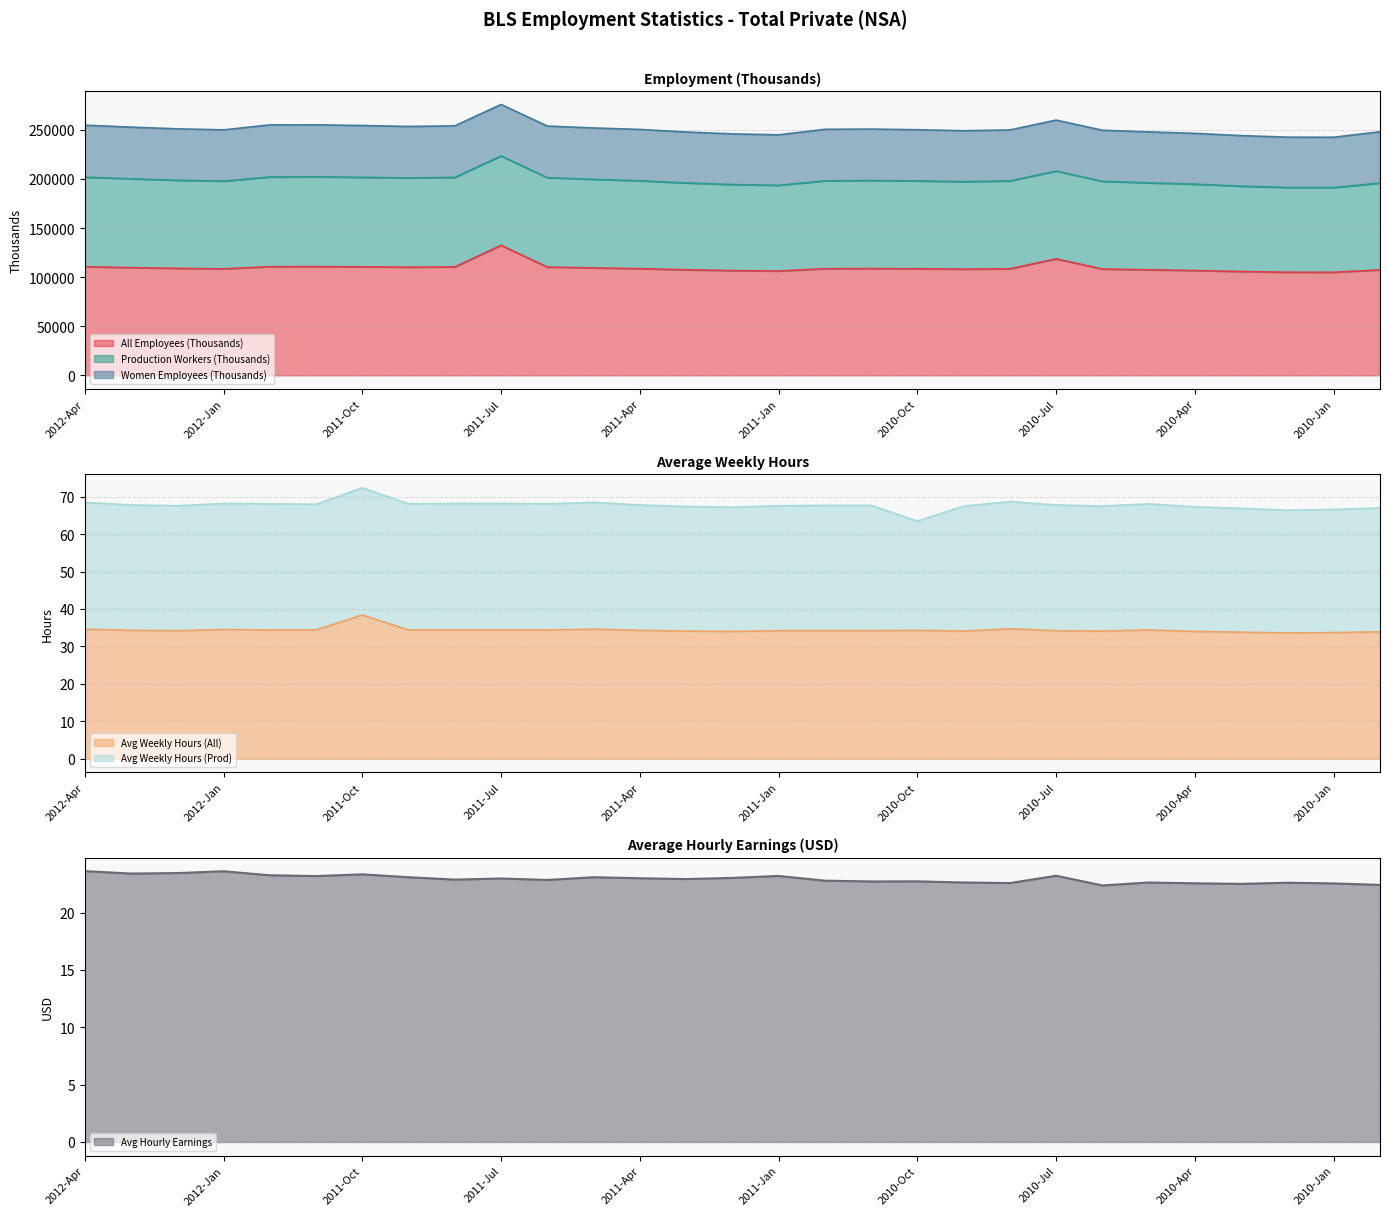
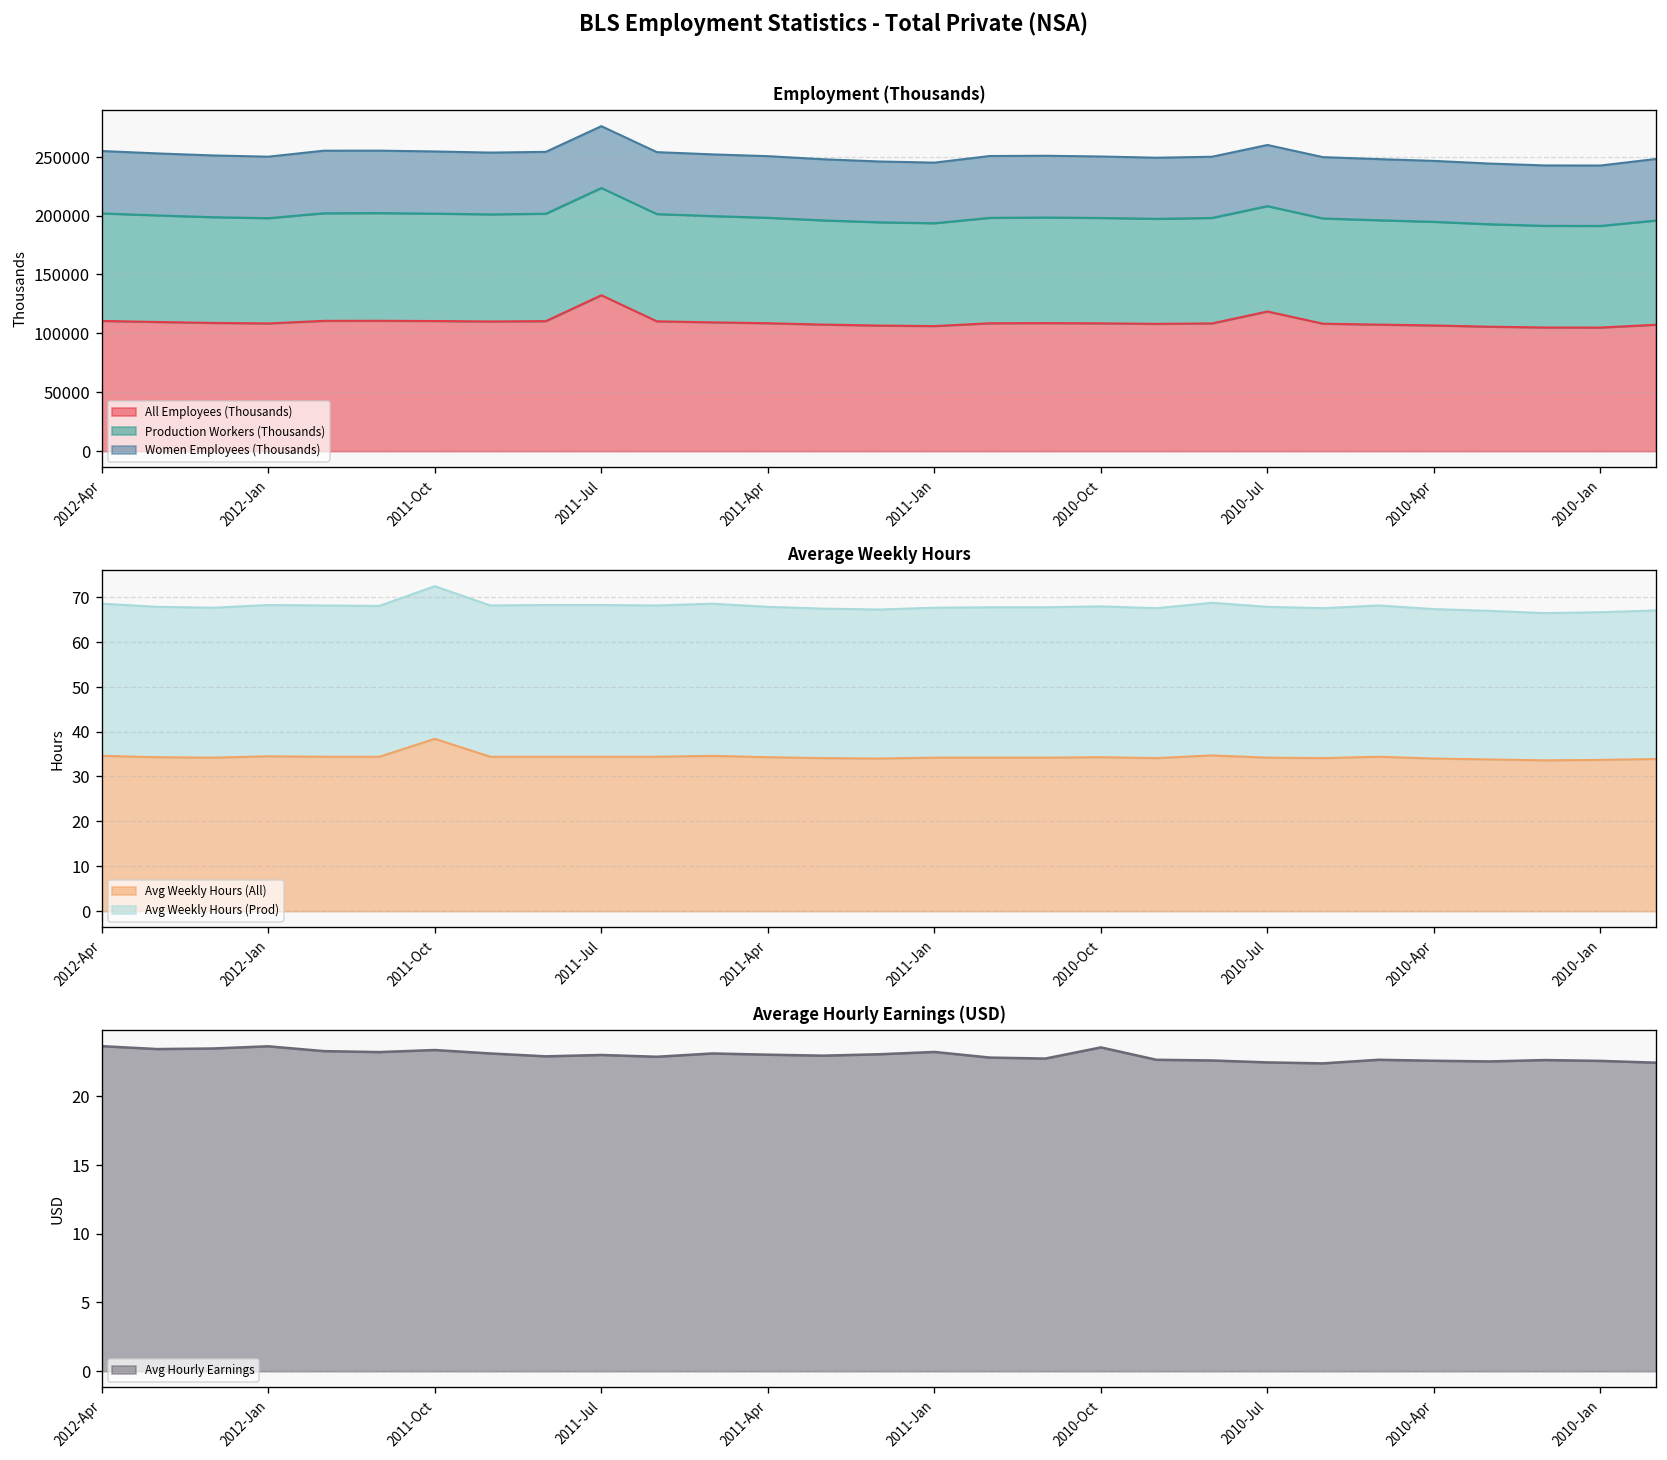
  {
    "Employment (Thousands)": {
      "All Employees (Thousands)": {
        "2012-Apr": 110000,
        "2012-Jan": 110000,
        "2011-Oct": 110000,
        "2011-Jul": 130000,
        "2011-Apr": 110000,
        "2011-Jan": 110000,
        "2010-Oct": 110000,
        "2010-Jul": 120000,
        "2010-Apr": 110000,
        "2010-Jan": 100000
      }
    },
    "Average Weekly Hours": {
      "Avg Weekly Hours (All)": {
        "2012-Apr": 35,
        "2012-Jan": 35,
        "2011-Oct": 38,
        "2011-Jul": 34,
        "2011-Apr": 34,
        "2011-Jan": 34,
        "2010-Oct": 34,
        "2010-Jul": 34,
        "2010-Apr": 34,
        "2010-Jan": 34
      },
      "Avg Weekly Hours (Prod)": {
        "2012-Apr": 34,
        "2012-Jan": 34,
        "2011-Oct": 34,
        "2011-Jul": 34,
        "2011-Apr": 34,
        "2011-Jan": 33,
-       "2010-Oct": 29,
+       "2010-Oct": 34,
        "2010-Jul": 34,
        "2010-Apr": 33,
        "2010-Jan": 33
      }
    },
    "Average Hourly Earnings (USD)": {
      "2012-Apr": 23.6,
      "2012-Jan": 23.6,
      "2011-Oct": 23.3,
      "2011-Jul": 23.0,
      "2011-Apr": 23.0,
      "2011-Jan": 23.2,
-     "2010-Oct": 22.7,
-     "2010-Jul": 23.2,
+     "2010-Oct": 23.5,
+     "2010-Jul": 22.4,
      "2010-Apr": 22.6,
      "2010-Jan": 22.6
    }
  }
